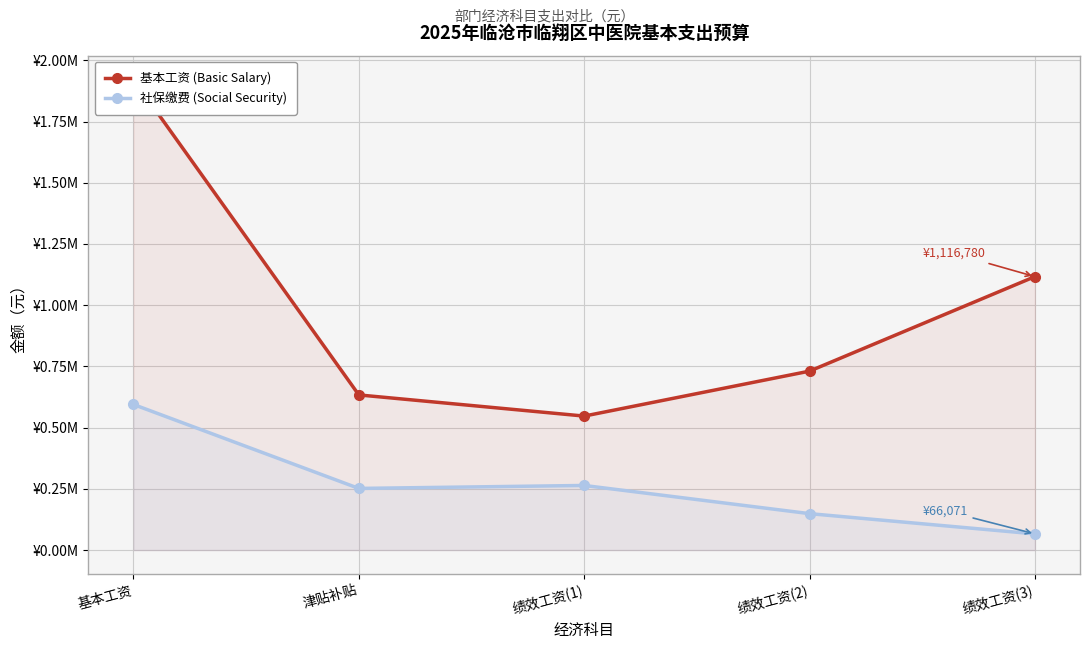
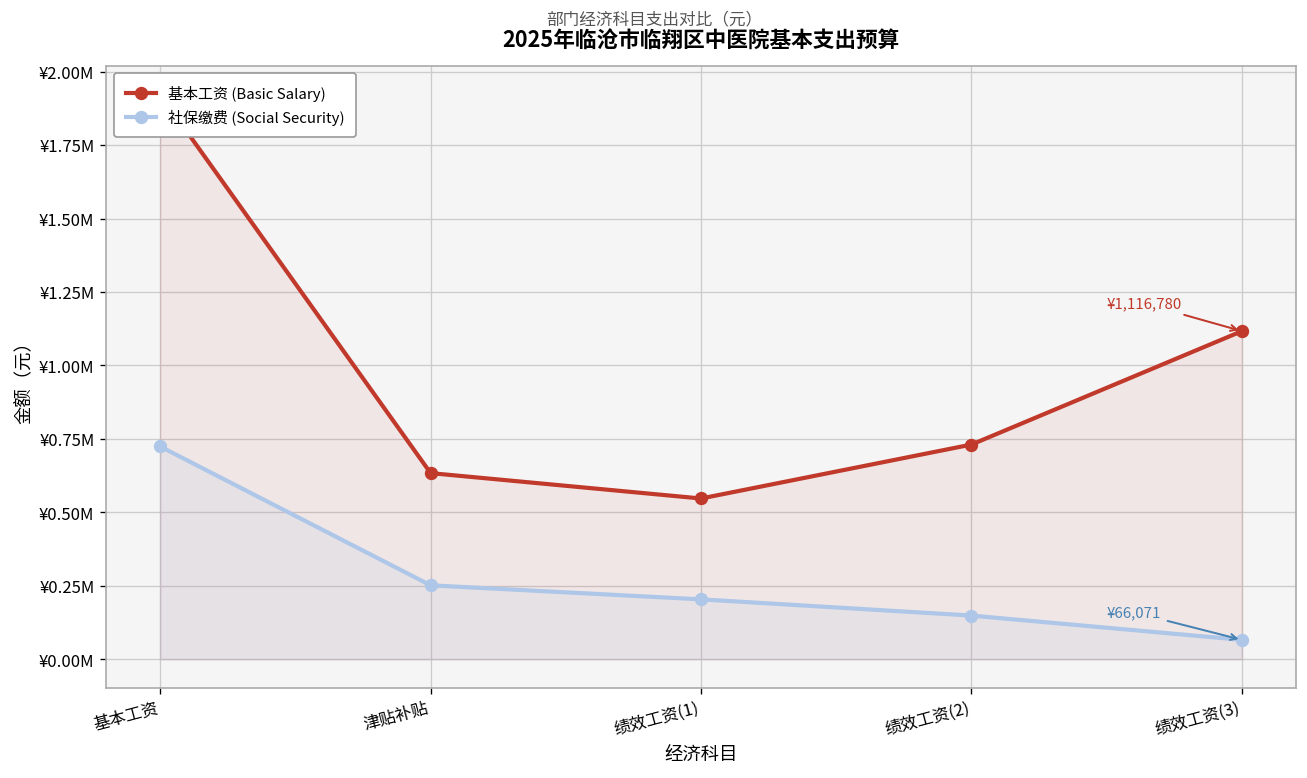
  {
    "基本工资 (Basic Salary)": {
      "绩效工资(3)": "¥1,116,780"
    },
    "社保缴费 (Social Security)": {
-     "基本工资": "¥590000",
+     "基本工资": "¥720000",
      "津贴补贴": "¥250000",
-     "绩效工资(1)": "¥260000",
+     "绩效工资(1)": "¥200000",
      "绩效工资(2)": "¥150000"
    }
  }
